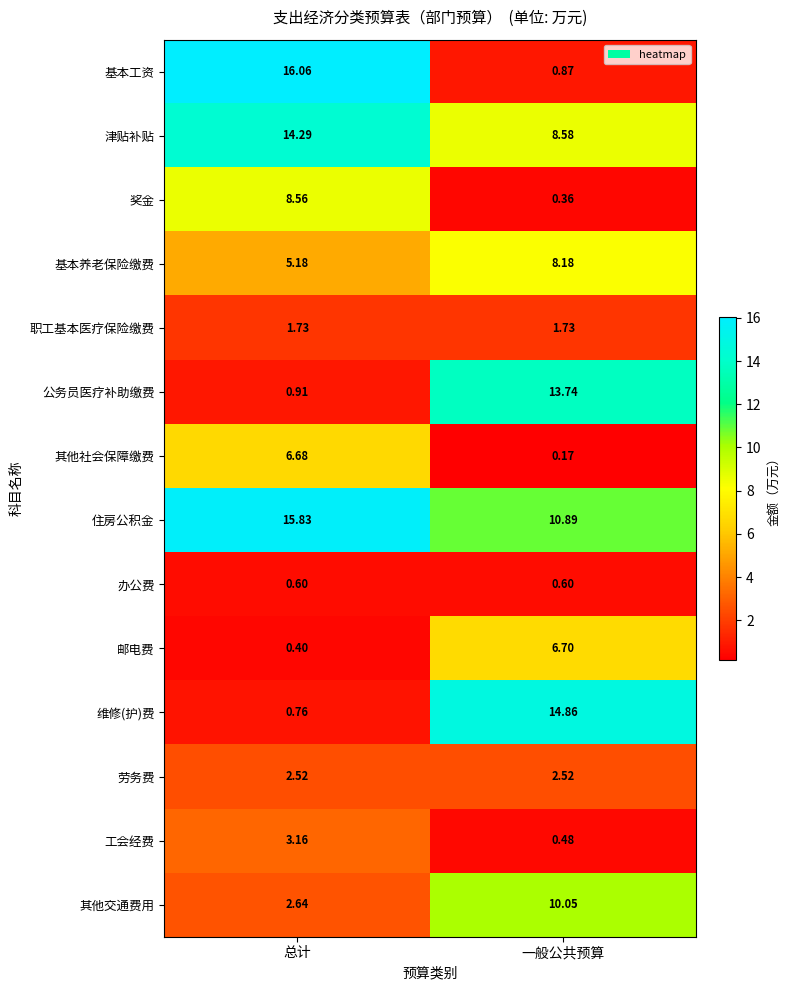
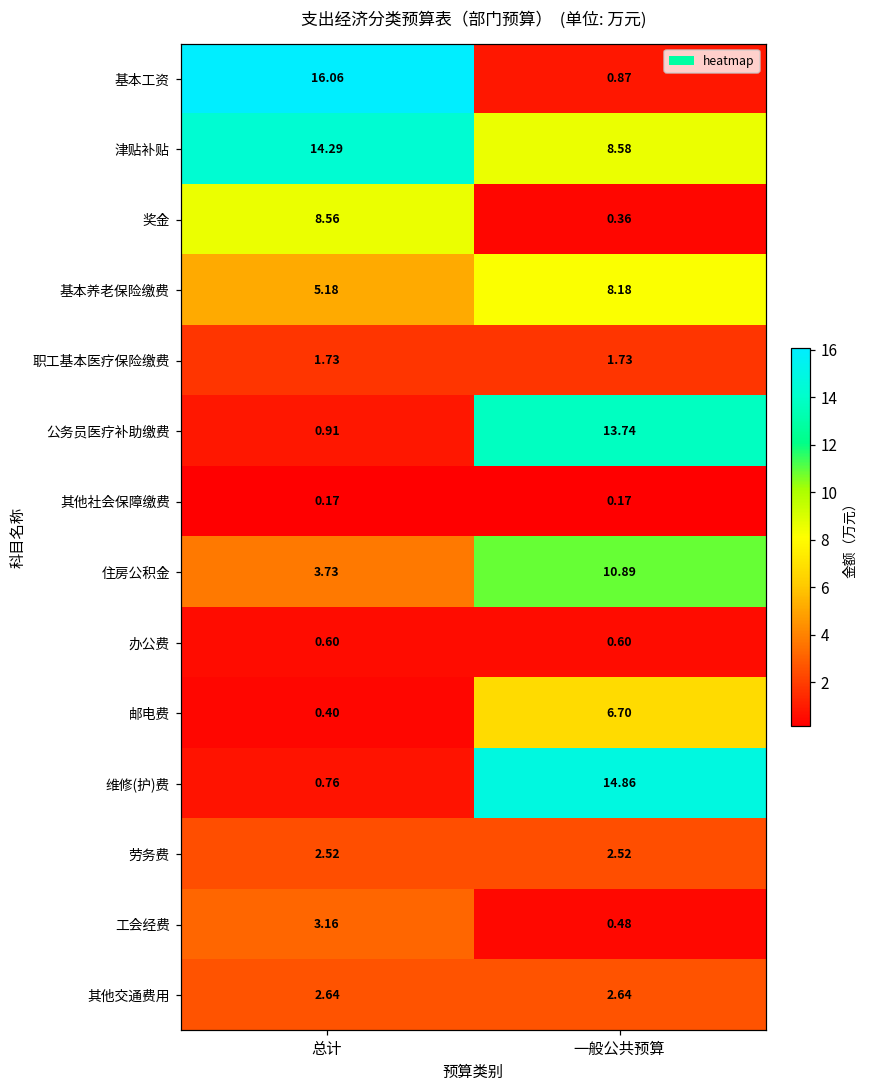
  {
    "基本工资": {
      "总计": 16.06,
      "一般公共预算": 0.87
    },
    "津贴补贴": {
      "总计": 14.29,
      "一般公共预算": 8.58
    },
    "奖金": {
      "总计": 8.56,
      "一般公共预算": 0.36
    },
    "基本养老保险缴费": {
      "总计": 5.18,
      "一般公共预算": 8.18
    },
    "职工基本医疗保险缴费": {
      "总计": 1.73,
      "一般公共预算": 1.73
    },
    "公务员医疗补助缴费": {
      "总计": 0.91,
      "一般公共预算": 13.74
    },
    "其他社会保障缴费": {
-     "总计": 6.68,
+     "总计": 0.17,
      "一般公共预算": 0.17
    },
    "住房公积金": {
-     "总计": 15.83,
+     "总计": 3.73,
      "一般公共预算": 10.89
    },
    "办公费": {
      "总计": 0.60,
      "一般公共预算": 0.60
    },
    "邮电费": {
      "总计": 0.40,
      "一般公共预算": 6.70
    },
    "维修(护)费": {
      "总计": 0.76,
      "一般公共预算": 14.86
    },
    "劳务费": {
      "总计": 2.52,
      "一般公共预算": 2.52
    },
    "工会经费": {
      "总计": 3.16,
      "一般公共预算": 0.48
    },
    "其他交通费用": {
      "总计": 2.64,
-     "一般公共预算": 10.05
+     "一般公共预算": 2.64
    }
  }
